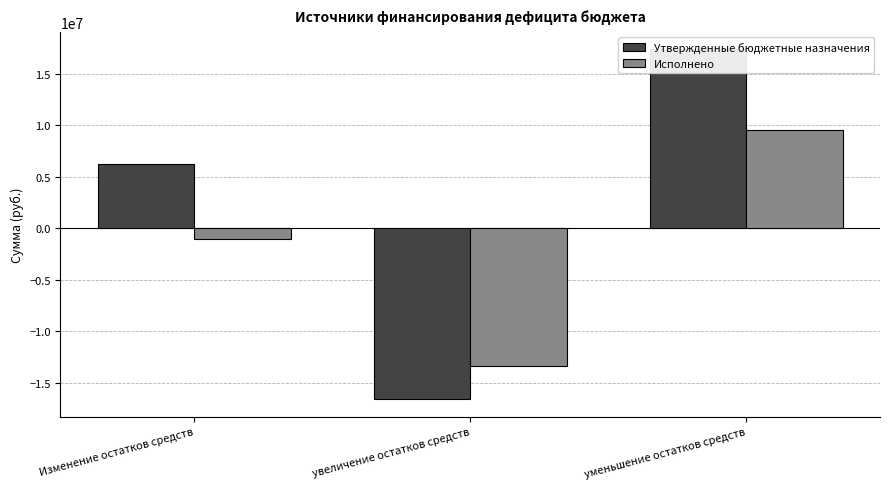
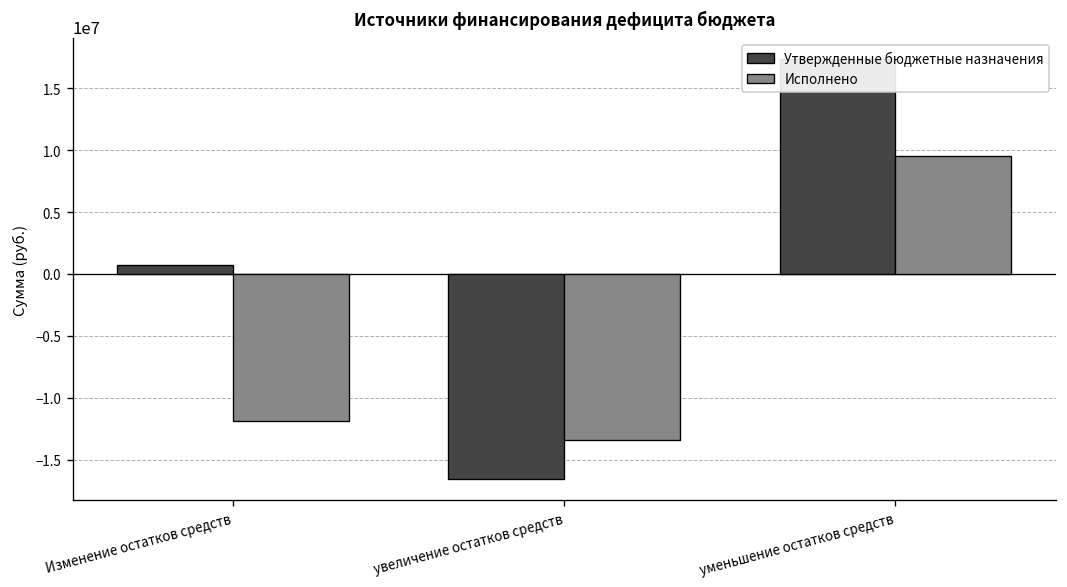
  {
    "Утвержденные бюджетные назначения": {
-     "Изменение остатков средств": 6200000,
+     "Изменение остатков средств": 800000,
      "увеличение остатков средств": -16600000
    },
    "Исполнено": {
-     "Изменение остатков средств": -1100000,
+     "Изменение остатков средств": -11900000,
      "увеличение остатков средств": -13400000,
      "уменьшение остатков средств": 9500000
    }
  }
